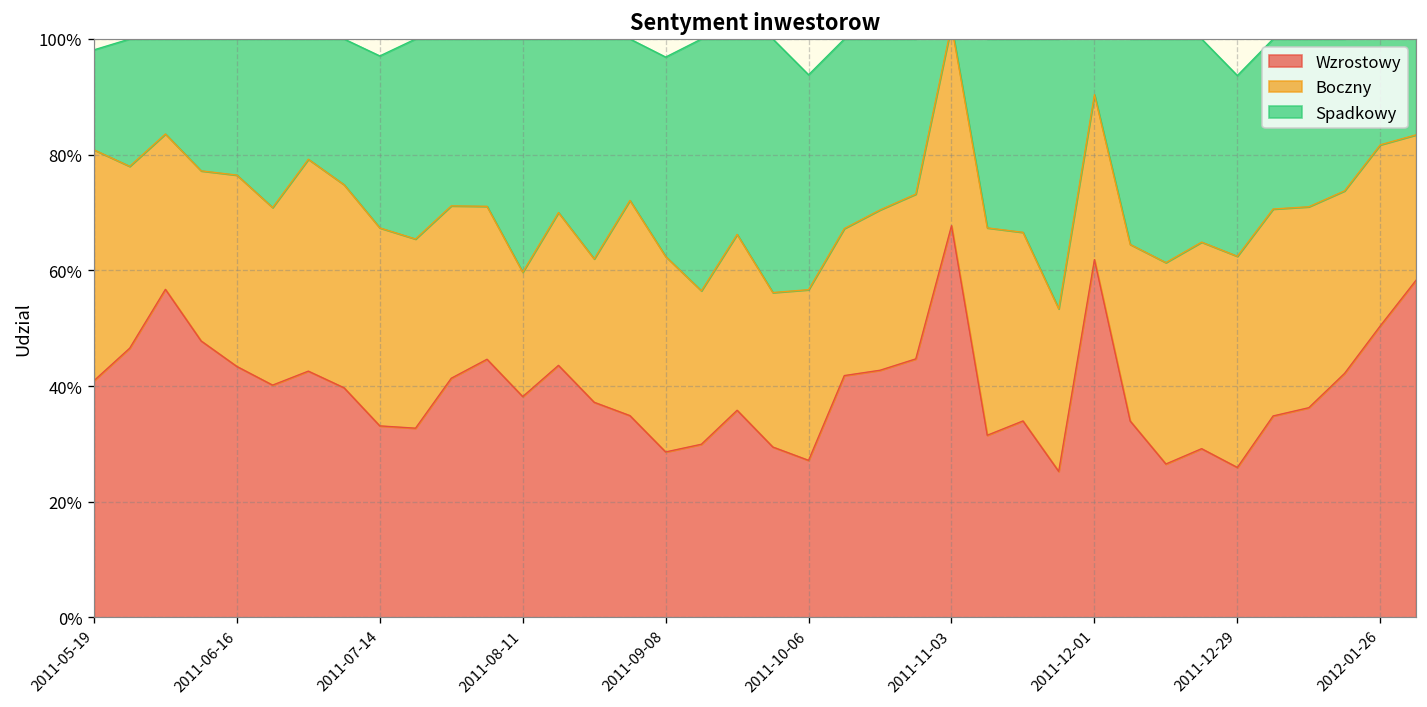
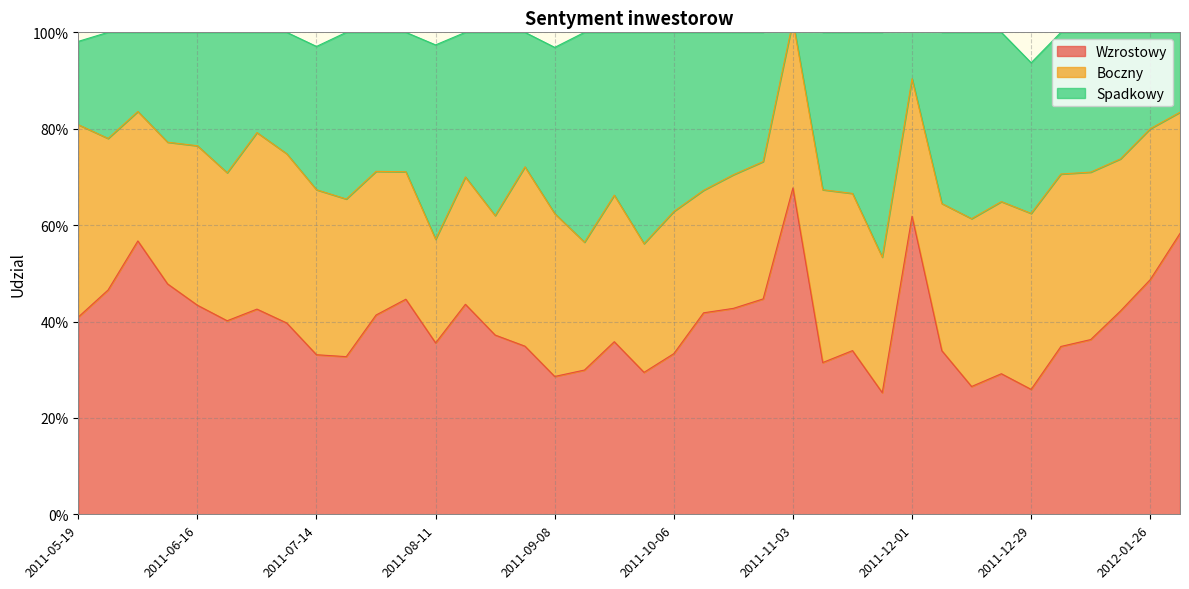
  {
    "Wzrostowy": {
      "2011-05-19": "41%",
      "2011-06-16": "43%",
      "2011-07-14": "33%",
-     "2011-08-11": "38%",
+     "2011-08-11": "36%",
      "2011-09-08": "29%",
-     "2011-10-06": "27%",
+     "2011-10-06": "33%",
      "2011-11-03": "68%",
      "2011-12-01": "62%",
      "2011-12-29": "26%",
-     "2012-01-26": "50%"
+     "2012-01-26": "49%"
    },
    "Boczny": {
      "2011-05-19": "40%",
      "2011-06-16": "33%",
      "2011-07-14": "34%",
      "2011-08-11": "22%",
      "2011-09-08": "34%",
      "2011-10-06": "30%",
      "2011-12-01": "29%",
      "2011-12-29": "37%",
      "2012-01-26": "31%"
    },
    "Spadkowy": {
      "2011-05-19": "17%",
      "2011-06-16": "24%",
      "2011-07-14": "30%",
      "2011-08-11": "40%",
      "2011-09-08": "34%",
      "2011-10-06": "37%",
      "2011-12-29": "31%"
    }
  }
